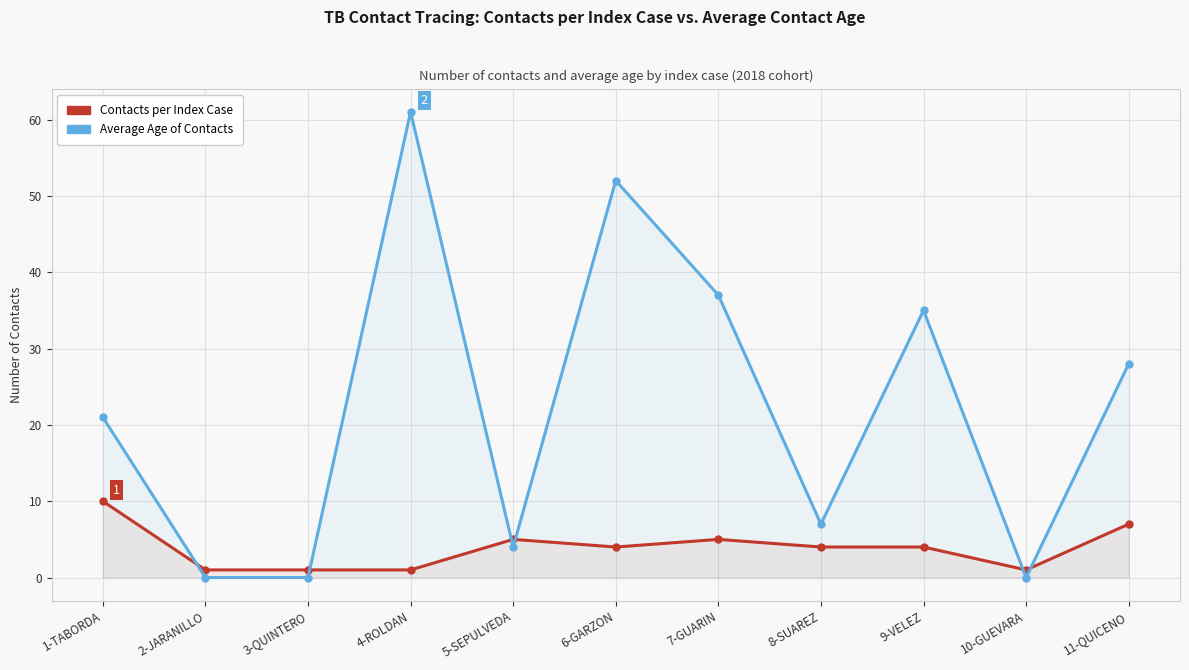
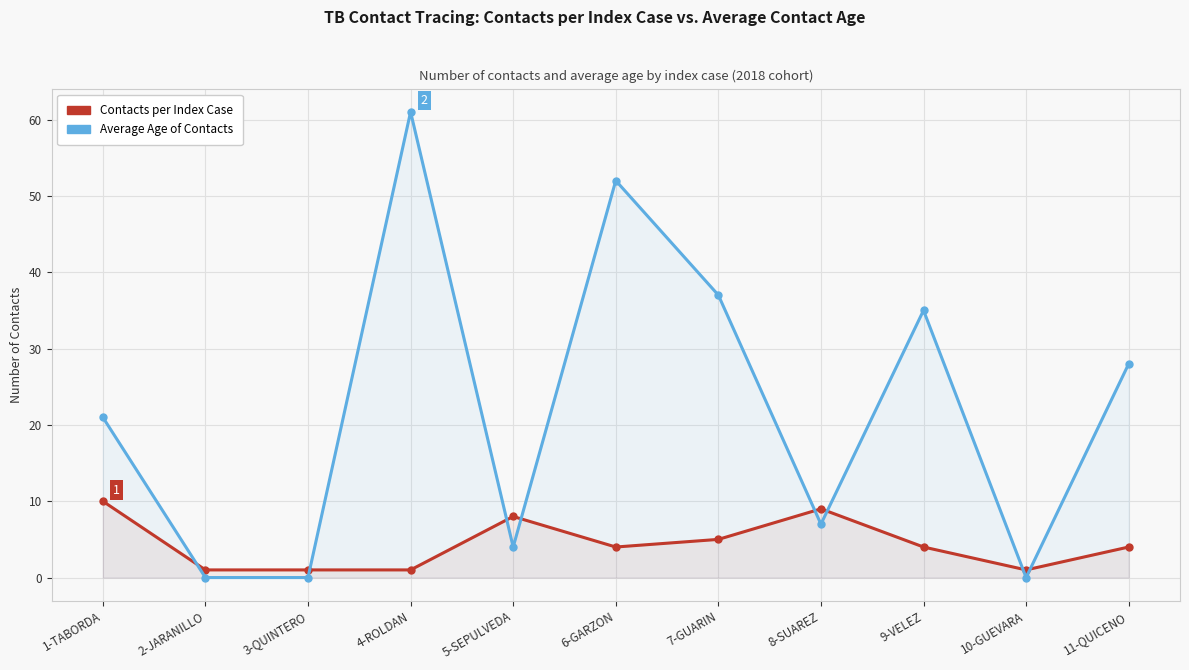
  {
    "Contacts per Index Case": {
      "2-JARANILLO": 1,
      "3-QUINTERO": 1,
      "4-ROLDAN": 1,
-     "5-SEPULVEDA": 5,
+     "5-SEPULVEDA": 8,
      "6-GARZON": 4,
      "7-GUARIN": 5,
-     "8-SUAREZ": 4,
+     "8-SUAREZ": 9,
      "9-VELEZ": 4,
      "10-GUEVARA": 1,
-     "11-QUICENO": 7
+     "11-QUICENO": 4
    },
    "Average Age of Contacts": {
      "1-TABORDA": 21,
      "2-JARANILLO": 0,
      "3-QUINTERO": 0,
      "5-SEPULVEDA": 4,
      "6-GARZON": 52,
      "7-GUARIN": 37,
      "8-SUAREZ": 7,
      "9-VELEZ": 35,
      "10-GUEVARA": 0,
      "11-QUICENO": 28
    }
  }
